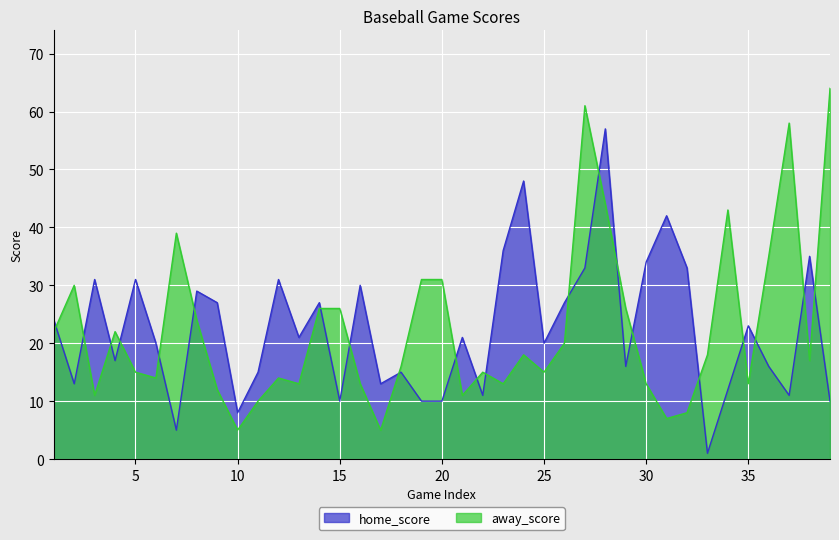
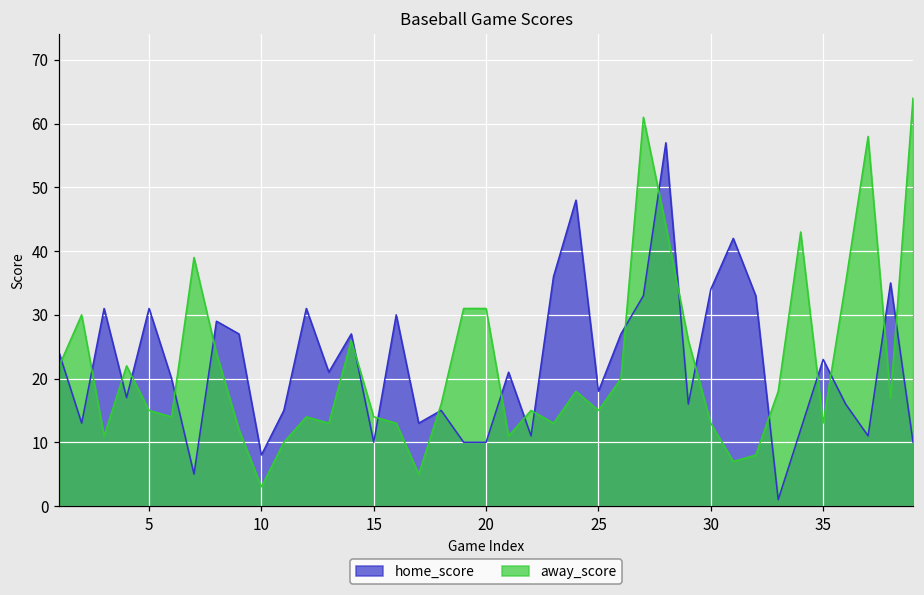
  {
    "home_score": {
      "5": 31,
      "10": 8,
      "15": 10,
      "20": 10,
-     "25": 20,
+     "25": 18,
      "30": 34,
      "35": 23
    },
    "away_score": {
      "5": 15,
-     "10": 5,
-     "15": 26,
+     "10": 3,
+     "15": 14,
      "20": 31,
      "25": 15,
      "30": 13,
      "35": 13
    }
  }
